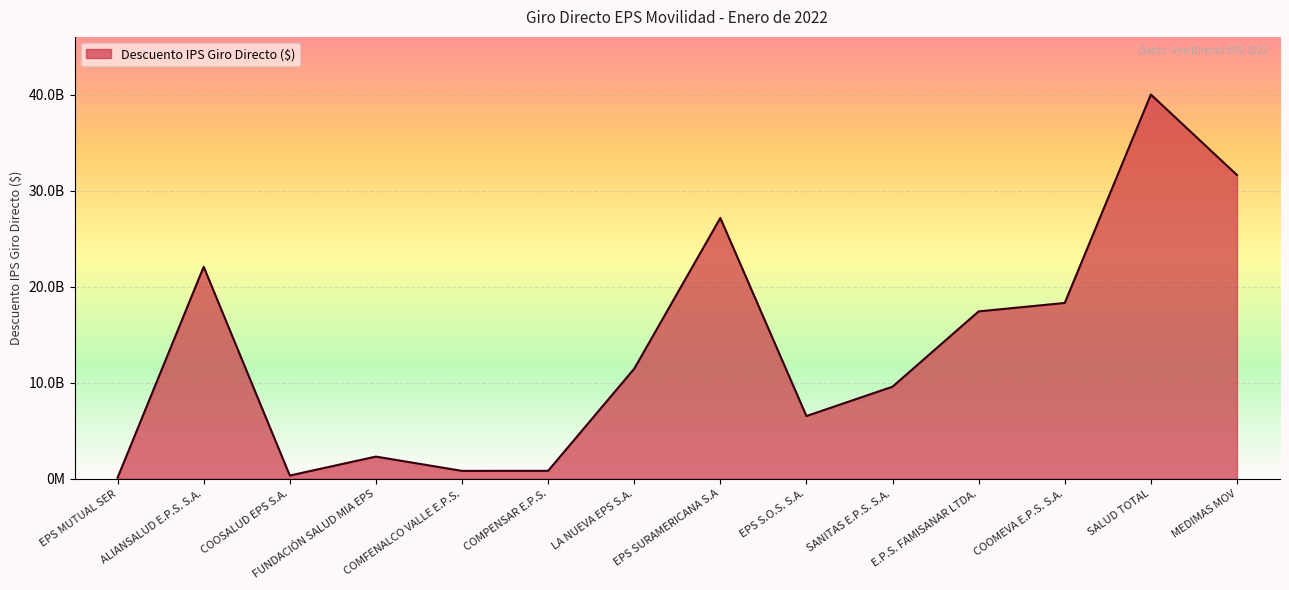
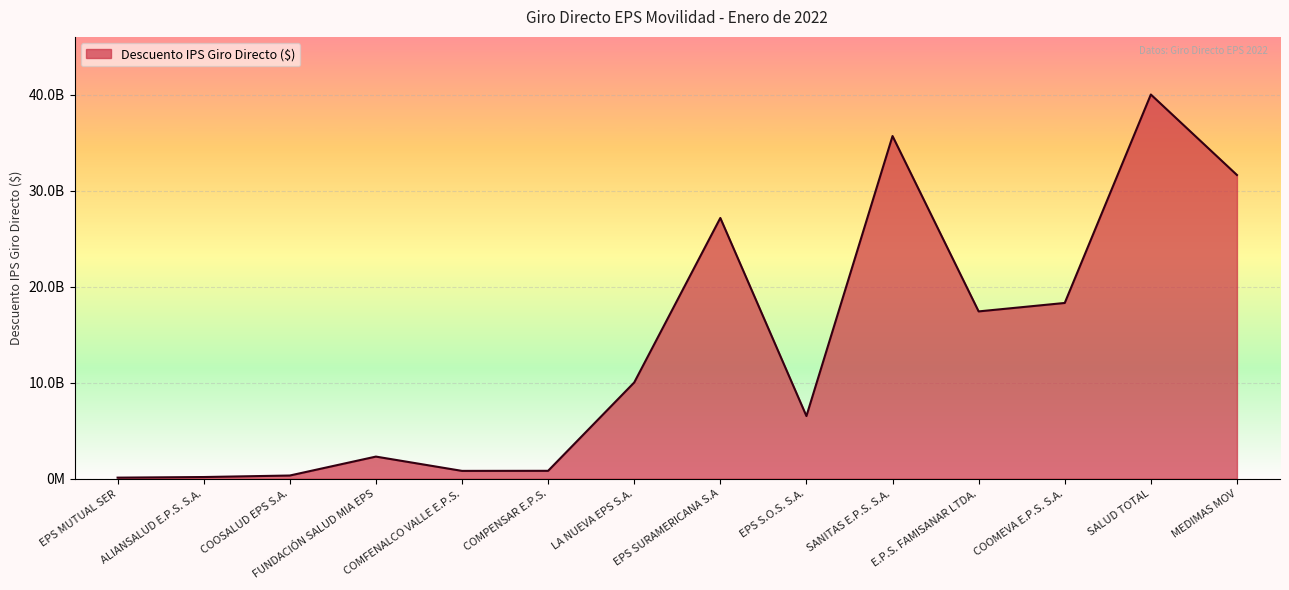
  {
    "EPS MUTUAL SER": 0,
-   "ALIANSALUD E.P.S. S.A.": 22000000000,
+   "ALIANSALUD E.P.S. S.A.": 0,
    "COOSALUD EPS S.A.": 0,
    "FUNDACIÓN SALUD MIA EPS": 2000000000,
    "COMFENALCO VALLE E.P.S.": 1000000000,
    "COMPENSAR E.P.S.": 1000000000,
-   "LA NUEVA EPS S.A.": 11000000000,
+   "LA NUEVA EPS S.A.": 10000000000,
    "EPS SURAMERICANA S.A": 27000000000,
    "EPS S.O.S. S.A.": 7000000000,
-   "SANITAS E.P.S. S.A.": 10000000000,
+   "SANITAS E.P.S. S.A.": 36000000000,
    "E.P.S. FAMISANAR LTDA.": 17000000000,
    "COOMEVA E.P.S. S.A.": 18000000000,
    "SALUD TOTAL": 40000000000,
    "MEDIMAS MOV": 32000000000
  }
